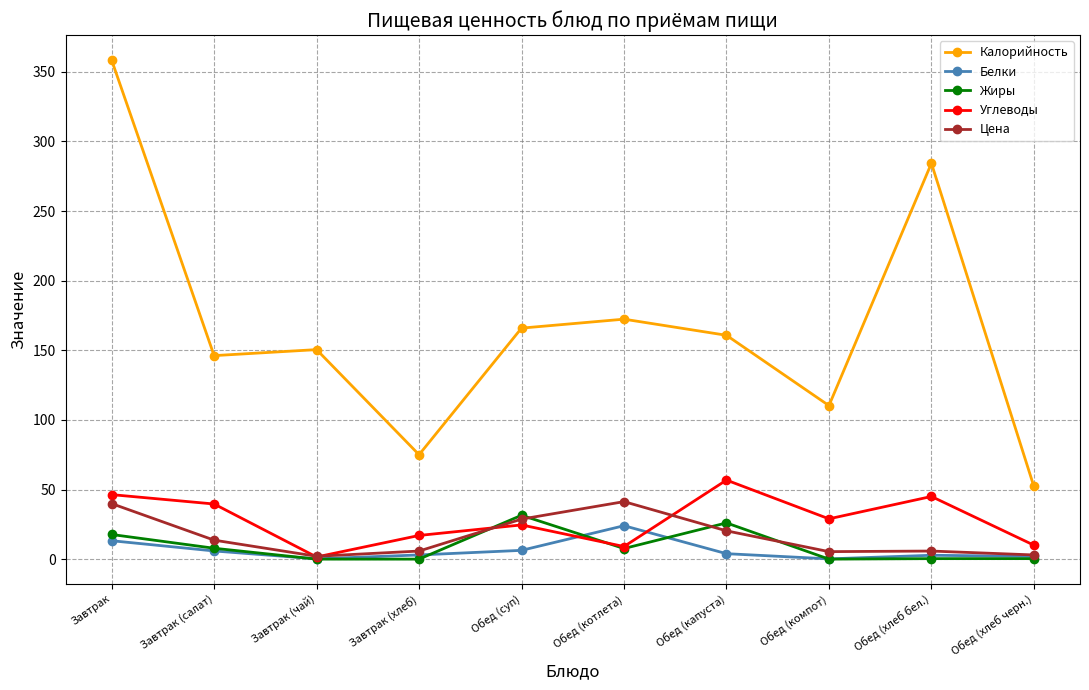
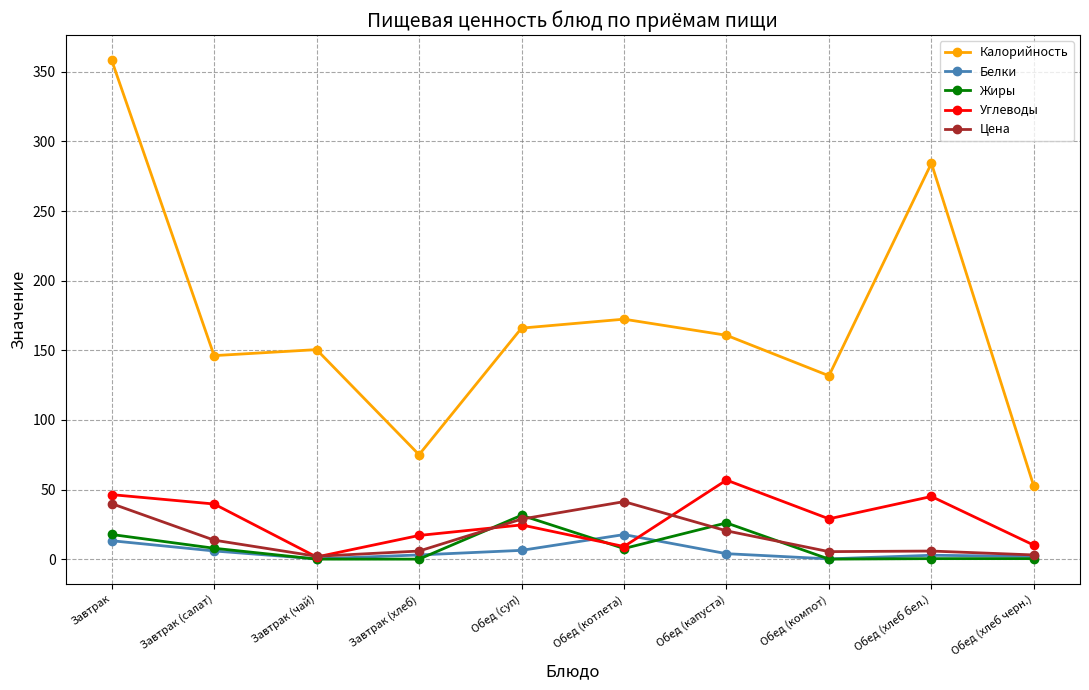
  {
    "Калорийность": {
      "Завтрак": 358,
      "Завтрак (салат)": 146,
      "Завтрак (чай)": 151,
      "Завтрак (хлеб)": 75,
      "Обед (суп)": 166,
      "Обед (котлета)": 172,
      "Обед (капуста)": 161,
-     "Обед (компот)": 110,
+     "Обед (компот)": 132,
      "Обед (хлеб бел.)": 284,
      "Обед (хлеб черн.)": 52
    },
    "Белки": {
      "Завтрак": 13,
      "Завтрак (салат)": 6,
      "Завтрак (хлеб)": 3,
      "Обед (суп)": 6,
-     "Обед (котлета)": 24,
+     "Обед (котлета)": 18,
      "Обед (капуста)": 4,
      "Обед (хлеб бел.)": 3
    },
    "Жиры": {
      "Завтрак": 18,
      "Завтрак (салат)": 8,
      "Завтрак (хлеб)": 0,
      "Обед (суп)": 31,
      "Обед (капуста)": 26,
      "Обед (хлеб бел.)": 0
    },
    "Углеводы": {
      "Завтрак": 46,
      "Завтрак (салат)": 40,
      "Завтрак (хлеб)": 17,
      "Обед (суп)": 25,
      "Обед (капуста)": 57,
      "Обед (компот)": 29,
      "Обед (хлеб бел.)": 45,
      "Обед (хлеб черн.)": 10
    },
    "Цена": {
      "Завтрак": 40,
      "Завтрак (салат)": 14,
      "Завтрак (хлеб)": 6,
      "Обед (суп)": 29,
      "Обед (котлета)": 41,
      "Обед (капуста)": 20,
      "Обед (компот)": 5,
      "Обед (хлеб бел.)": 6
    }
  }
